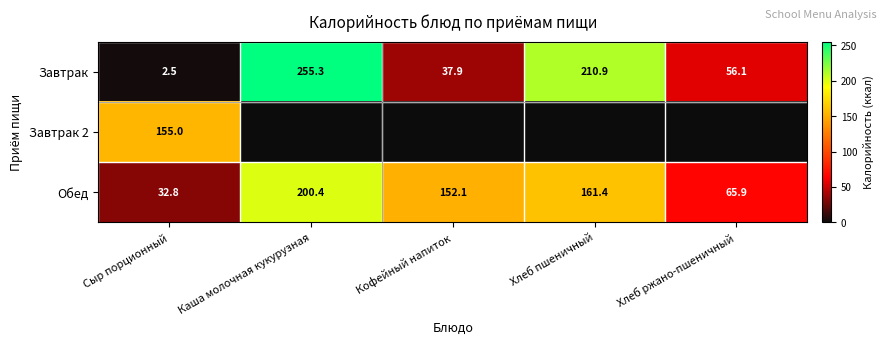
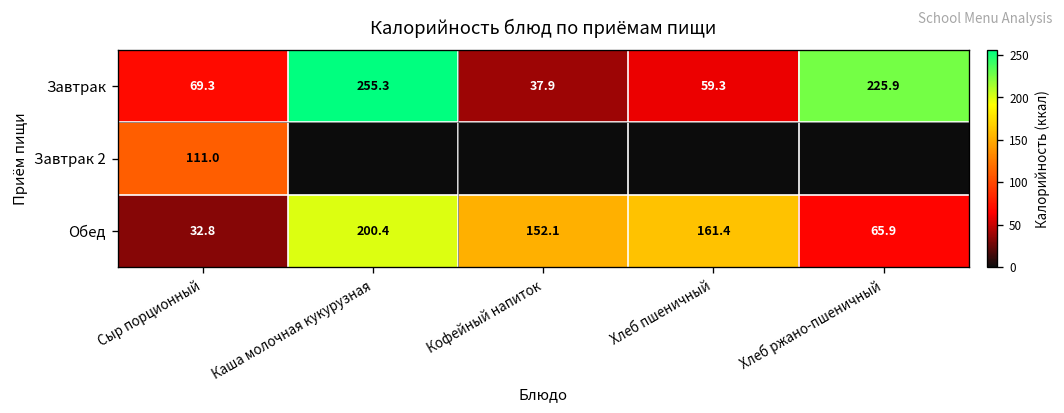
  {
    "Завтрак": {
-     "Сыр порционный": 2.5,
+     "Сыр порционный": 69.3,
      "Каша молочная кукурузная": 255.3,
      "Кофейный напиток": 37.9,
-     "Хлеб пшеничный": 210.9,
-     "Хлеб ржано-пшеничный": 56.1
+     "Хлеб пшеничный": 59.3,
+     "Хлеб ржано-пшеничный": 225.9
    },
    "Завтрак 2": {
-     "Сыр порционный": 155.0
+     "Сыр порционный": 111.0
    },
    "Обед": {
      "Сыр порционный": 32.8,
      "Каша молочная кукурузная": 200.4,
      "Кофейный напиток": 152.1,
      "Хлеб пшеничный": 161.4,
      "Хлеб ржано-пшеничный": 65.9
    }
  }
